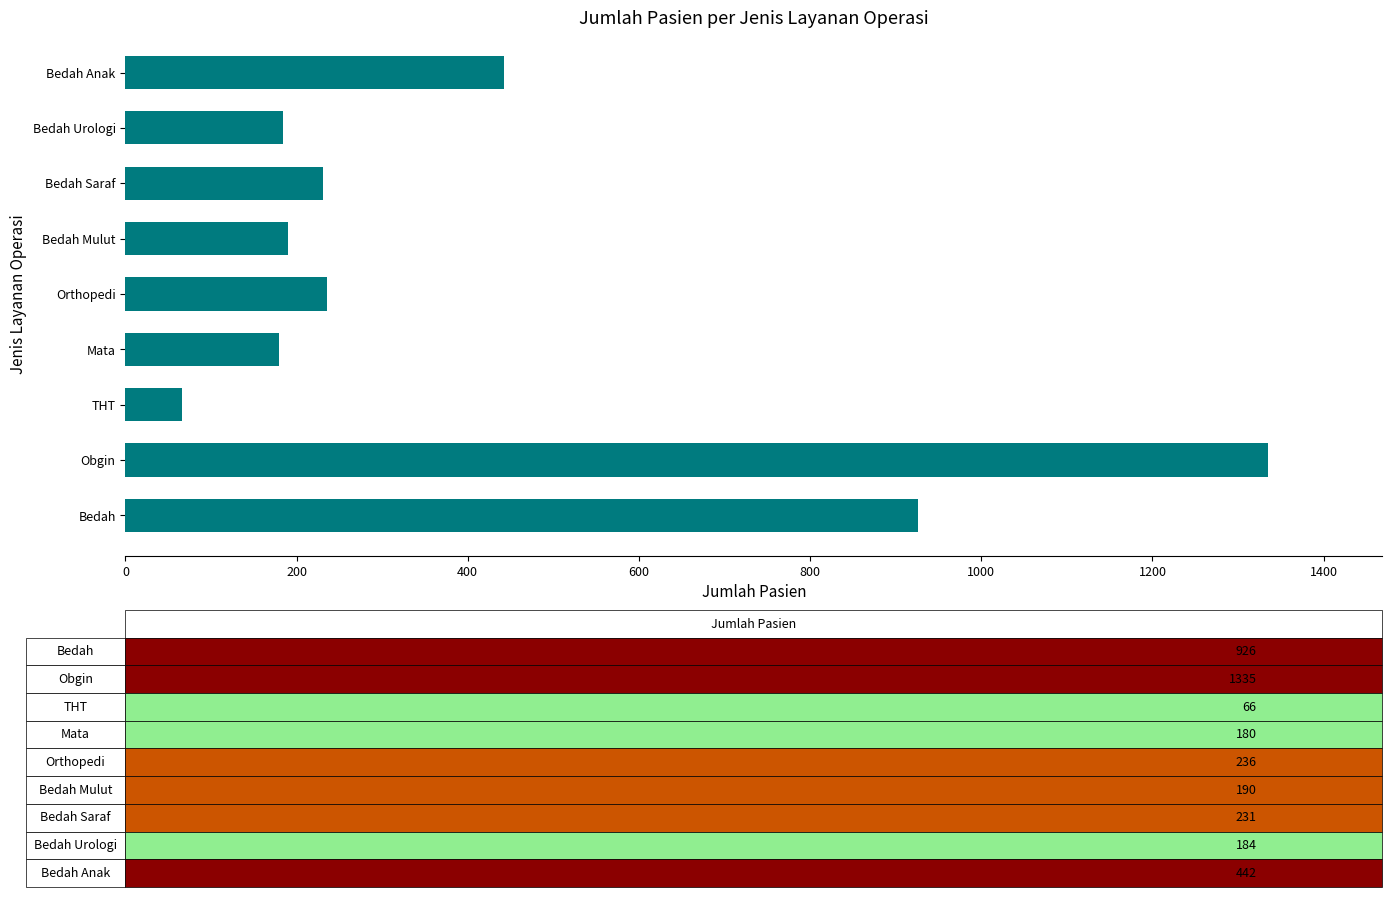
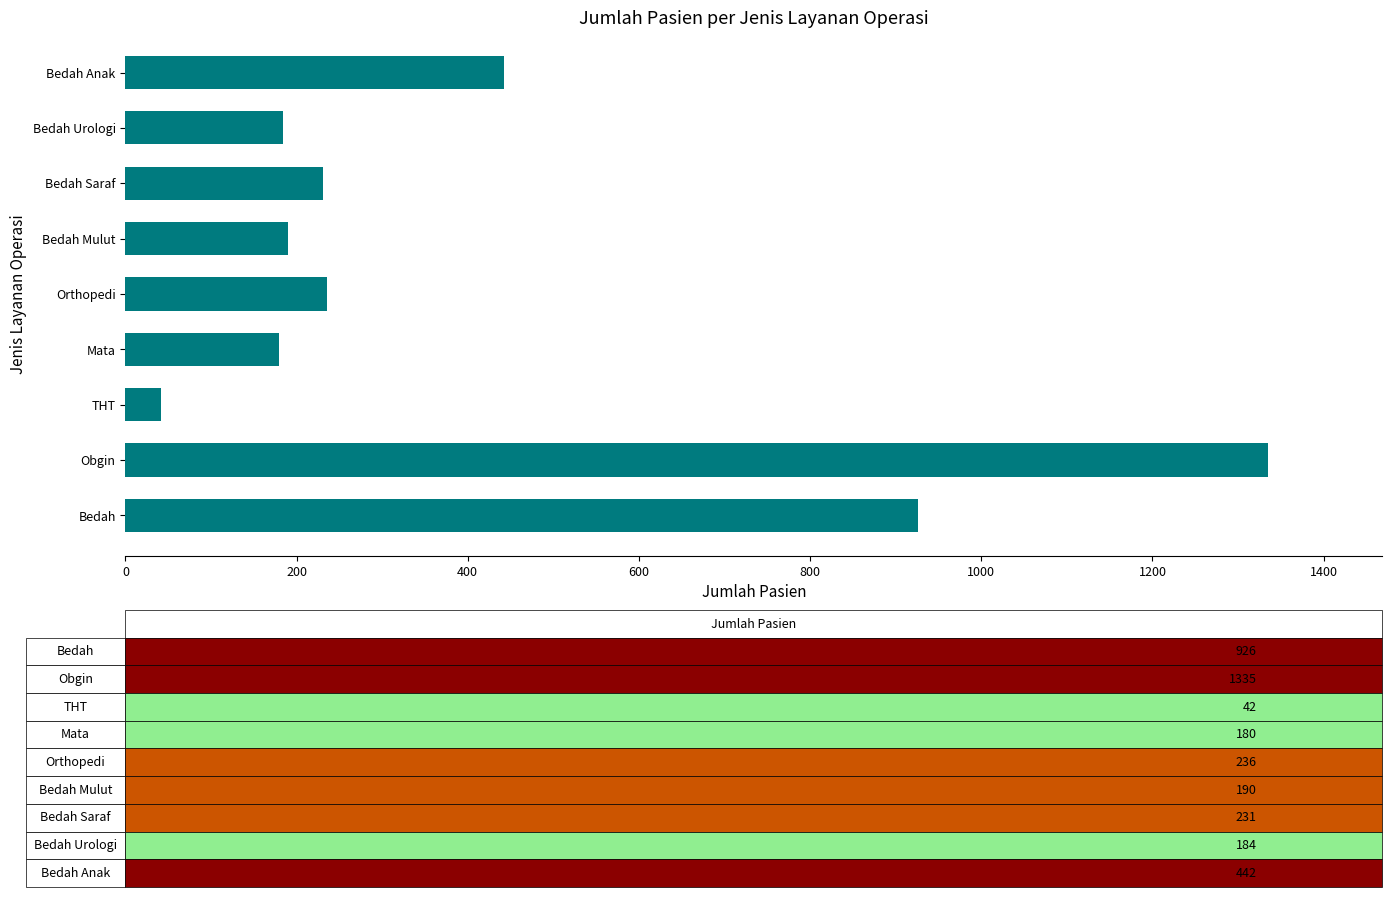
  {
-   "THT": 66
+   "THT": 42
  }
